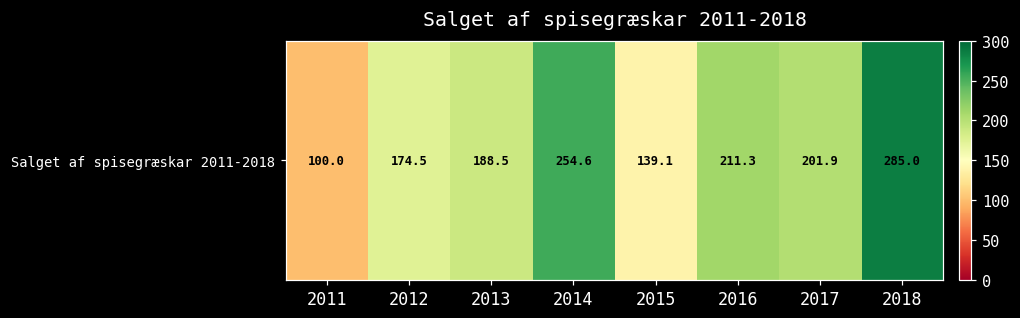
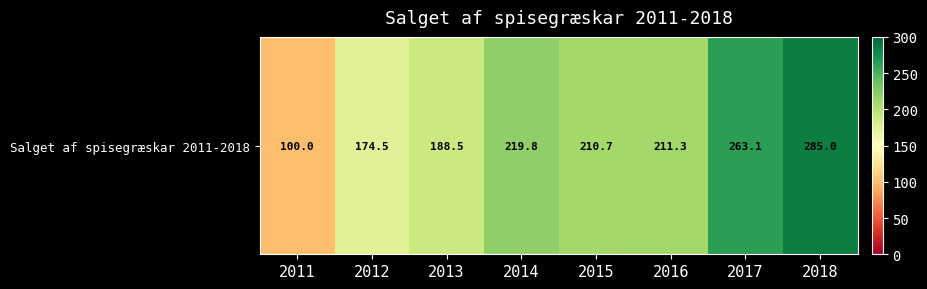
  {
    "Salget af spisegræskar 2011-2018": {
      "2011": 100.0,
      "2012": 174.5,
      "2013": 188.5,
-     "2014": 254.6,
-     "2015": 139.1,
+     "2014": 219.8,
+     "2015": 210.7,
      "2016": 211.3,
-     "2017": 201.9,
+     "2017": 263.1,
      "2018": 285.0
    }
  }
